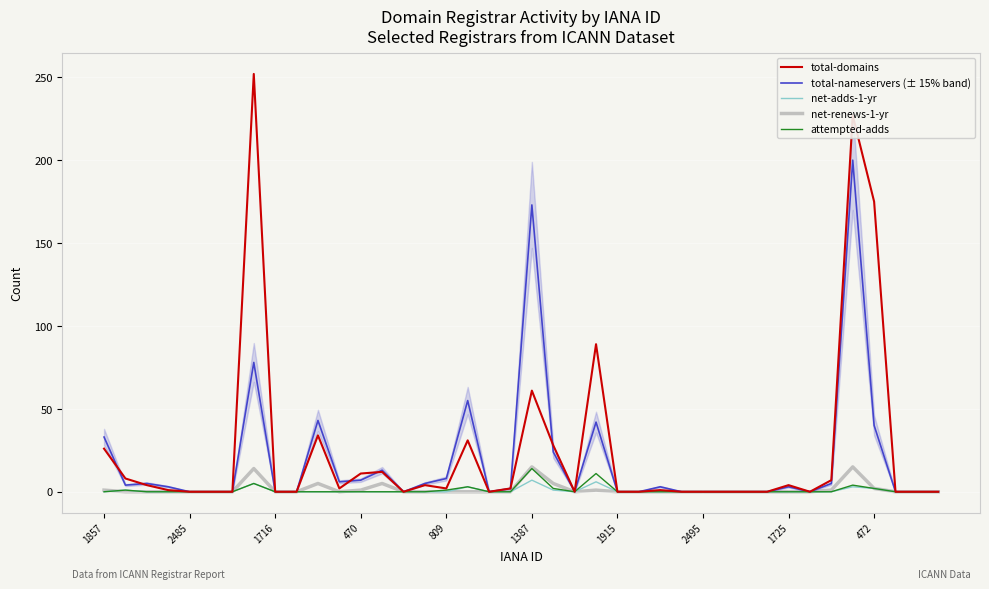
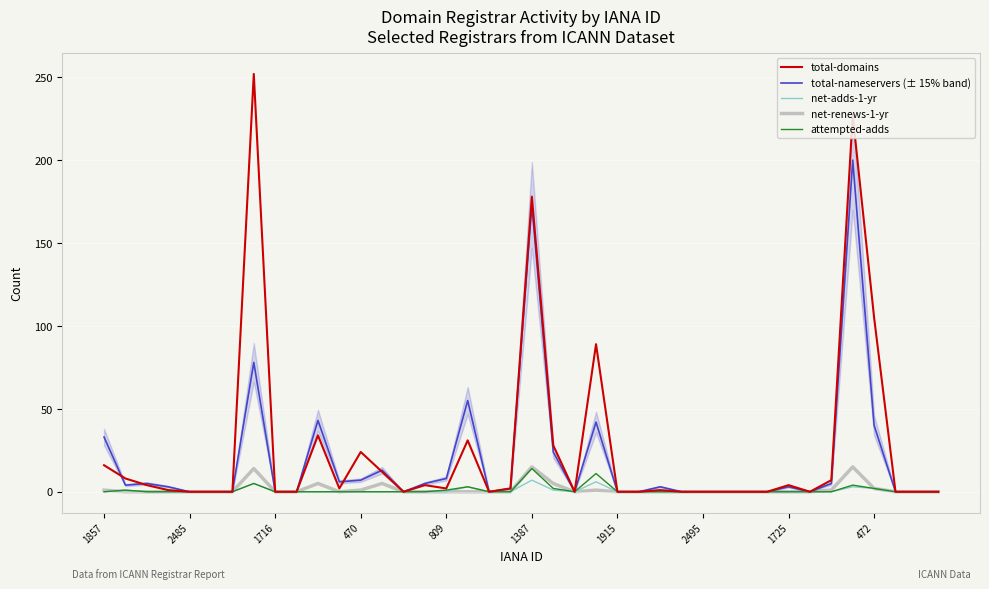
  {
    "total-domains": {
-     "1857": 26,
-     "470": 11,
-     "1387": 61,
-     "472": 175
+     "1857": 16,
+     "470": 24,
+     "1387": 178,
+     "472": 105
    }
  }
